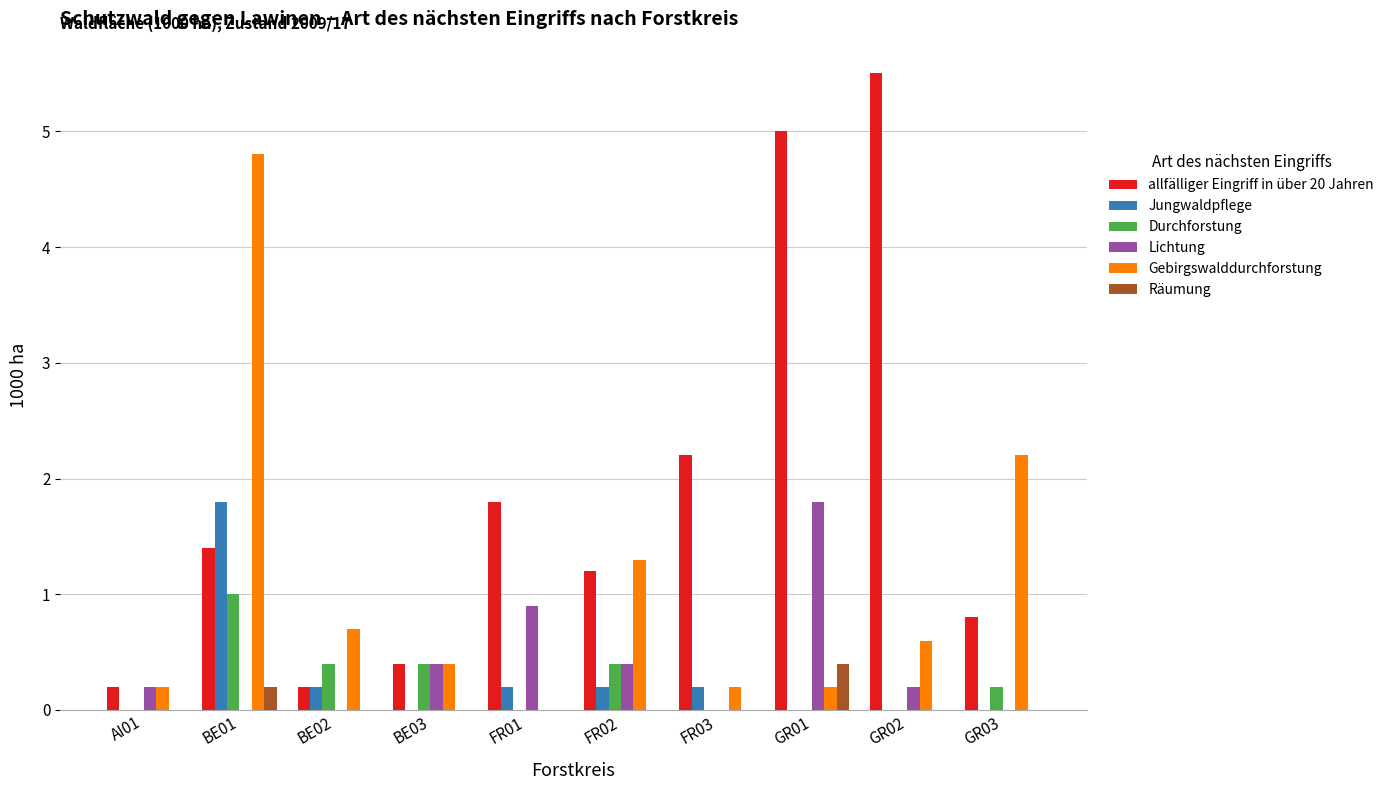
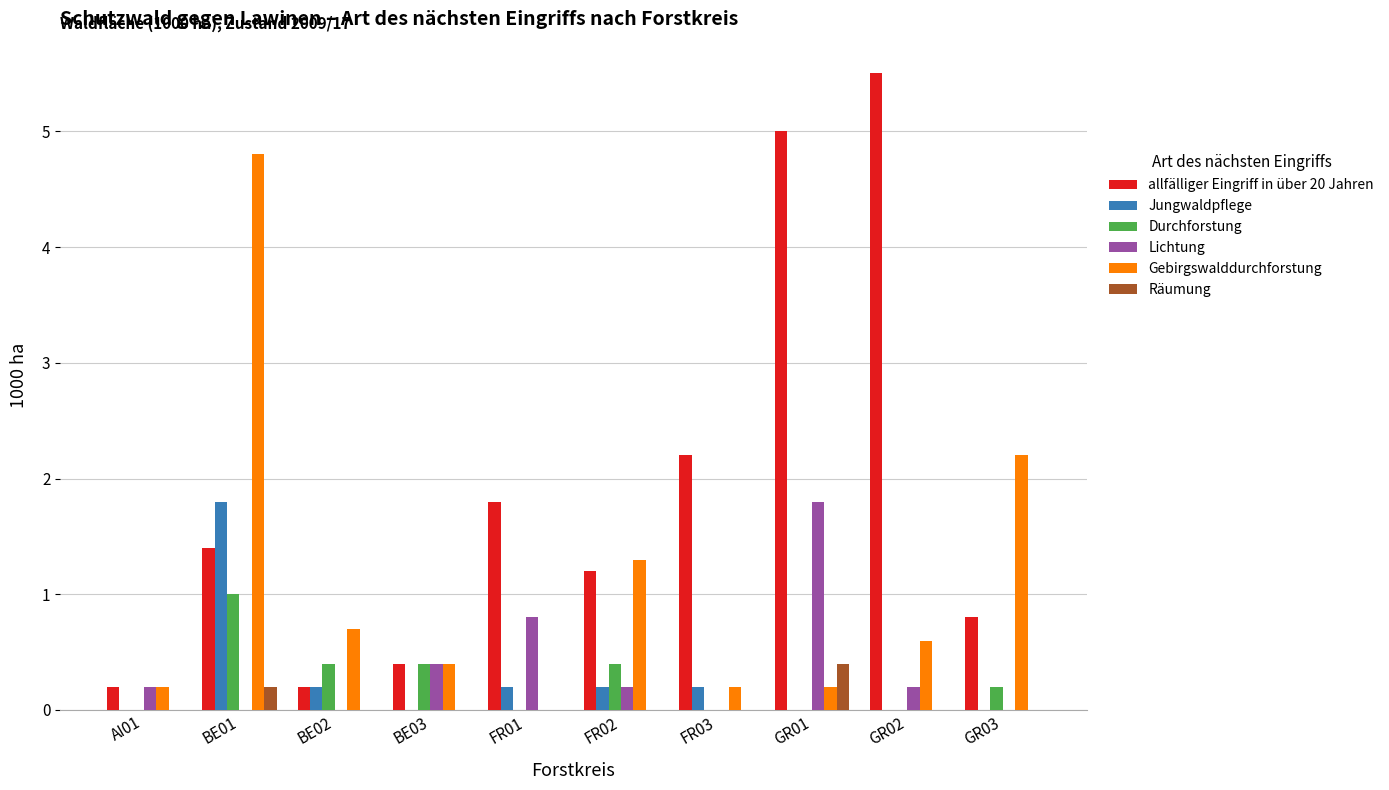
  {
    "allfälliger Eingriff in über 20 Jahren": {
      "AI01": 0.2,
      "BE01": 1.4,
      "BE02": 0.2,
      "BE03": 0.4,
      "FR01": 1.8,
      "FR02": 1.2,
      "FR03": 2.2,
      "GR01": 5.0,
      "GR02": 5.5,
      "GR03": 0.8
    },
    "Jungwaldpflege": {
      "AI01": 0.0,
      "BE01": 1.8,
      "BE02": 0.2,
      "BE03": 0.0,
      "FR01": 0.2,
      "FR02": 0.2,
      "FR03": 0.2,
      "GR01": 0.0,
      "GR02": 0.0,
      "GR03": 0.0
    },
    "Durchforstung": {
      "AI01": 0.0,
      "BE01": 1.0,
      "BE02": 0.4,
      "BE03": 0.4,
      "FR01": 0.0,
      "FR02": 0.4,
      "FR03": 0.0,
      "GR01": 0.0,
      "GR02": 0.0,
      "GR03": 0.2
    },
    "Lichtung": {
      "AI01": 0.2,
      "BE01": 0.0,
      "BE02": 0.0,
      "BE03": 0.4,
-     "FR01": 0.9,
-     "FR02": 0.4,
+     "FR01": 0.8,
+     "FR02": 0.2,
      "FR03": 0.0,
      "GR01": 1.8,
      "GR02": 0.2,
      "GR03": 0.0
    },
    "Gebirgswalddurchforstung": {
      "AI01": 0.2,
      "BE01": 4.8,
      "BE02": 0.7,
      "BE03": 0.4,
      "FR01": 0.0,
      "FR02": 1.3,
      "FR03": 0.2,
      "GR01": 0.2,
      "GR02": 0.6,
      "GR03": 2.2
    },
    "Räumung": {
      "AI01": 0.0,
      "BE01": 0.2,
      "BE02": 0.0,
      "BE03": 0.0,
      "FR01": 0.0,
      "FR02": 0.0,
      "FR03": 0.0,
      "GR01": 0.4,
      "GR02": 0.0,
      "GR03": 0.0
    }
  }
